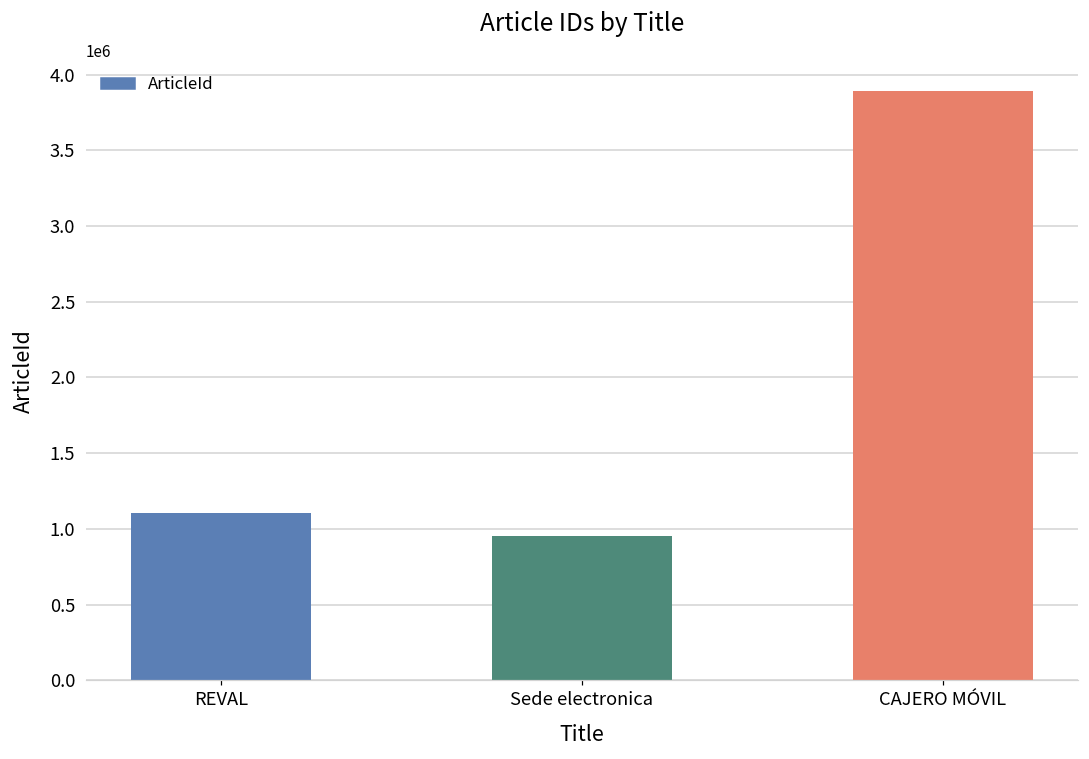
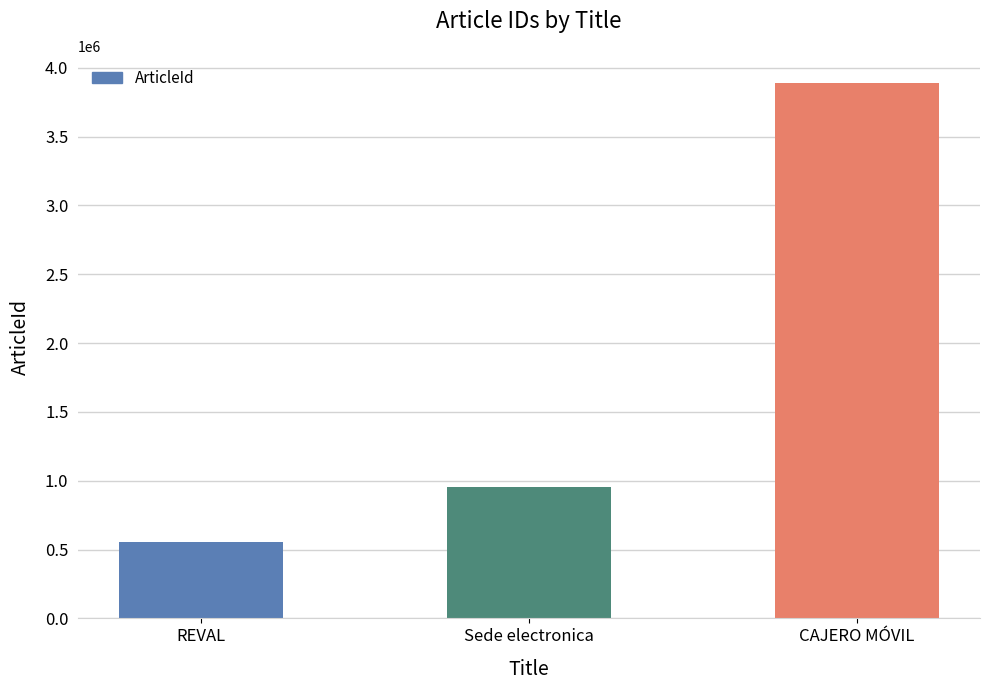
  {
-   "REVAL": 1110000,
+   "REVAL": 550000,
    "Sede electronica": 950000,
    "CAJERO MÓVIL": 3890000
  }
